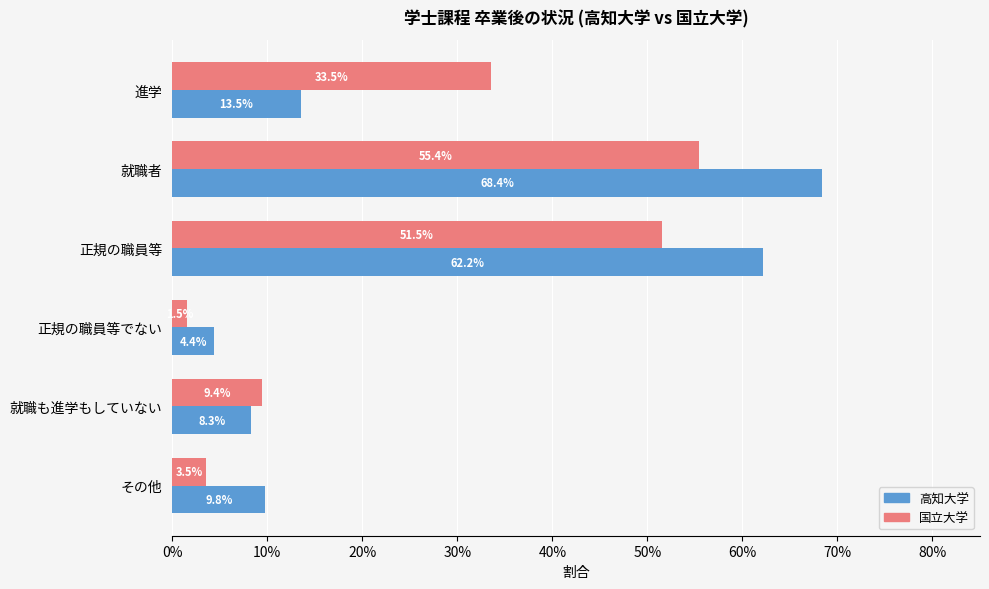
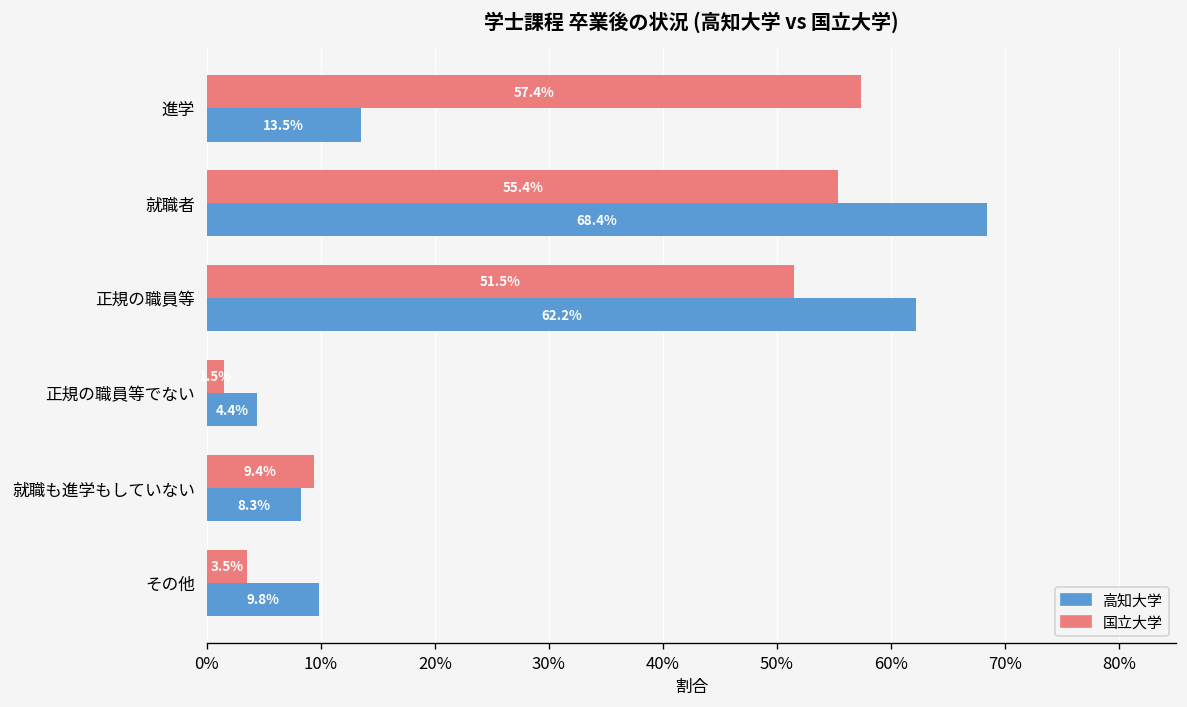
  {
    "高知大学": {
      "進学": "13.5%",
      "就職者": "68.4%",
      "正規の職員等": "62.2%",
      "正規の職員等でない": "4.4%",
      "就職も進学もしていない": "8.3%",
      "その他": "9.8%"
    },
    "国立大学": {
-     "進学": "33.5%",
+     "進学": "57.4%",
      "就職者": "55.4%",
      "正規の職員等": "51.5%",
      "就職も進学もしていない": "9.4%",
      "その他": "3.5%"
    }
  }
